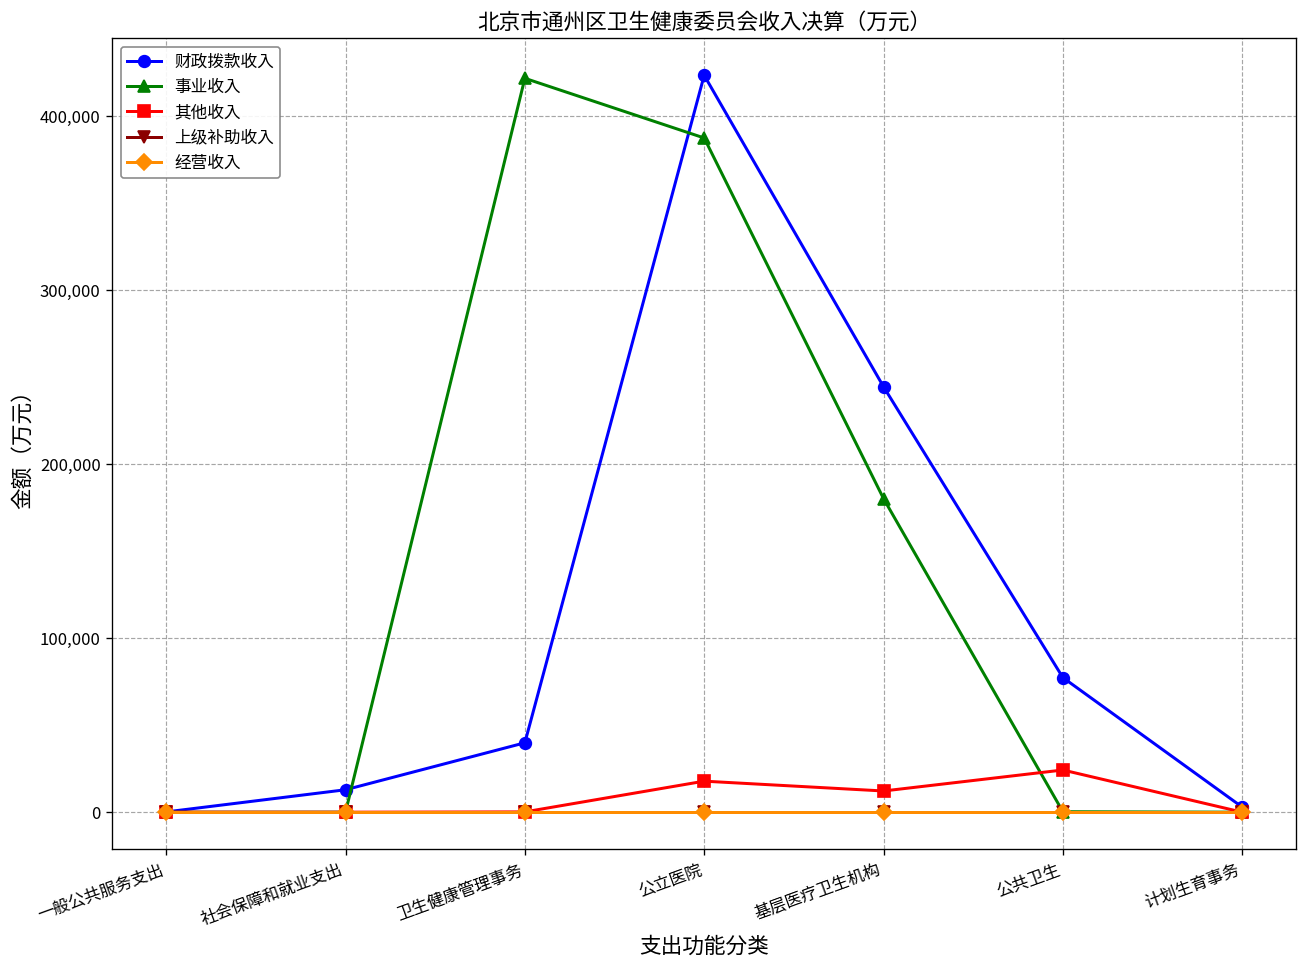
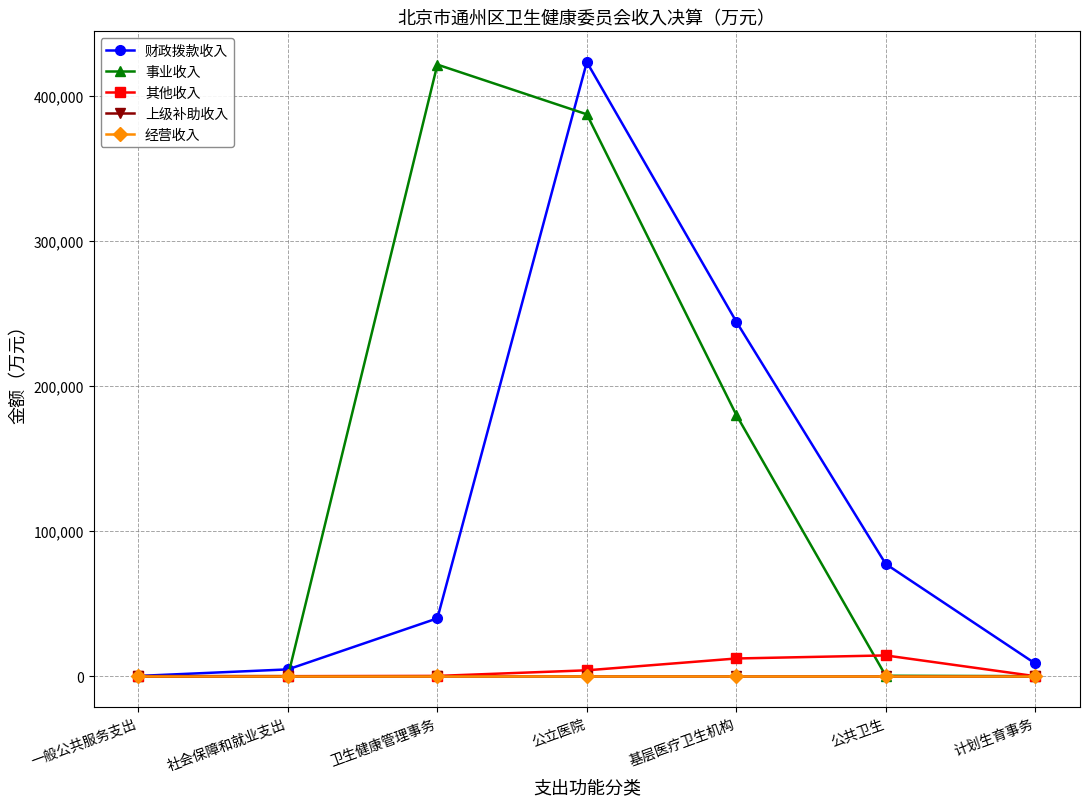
  {
    "财政拨款收入": {
-     "社会保障和就业支出": "13,000",
+     "社会保障和就业支出": "5,000",
      "卫生健康管理事务": "40,000",
      "公立医院": "423,000",
      "基层医疗卫生机构": "244,000",
      "公共卫生": "77,000",
-     "计划生育事务": "3,000"
+     "计划生育事务": "9,000"
    },
    "事业收入": {
      "卫生健康管理事务": "421,000",
      "公立医院": "387,000",
      "基层医疗卫生机构": "180,000"
    },
    "其他收入": {
-     "公立医院": "18,000",
+     "公立医院": "4,000",
      "基层医疗卫生机构": "12,000",
-     "公共卫生": "24,000"
+     "公共卫生": "14,000"
    },
    "经营收入": {
      "公立医院": "0",
      "基层医疗卫生机构": "0"
    }
  }
